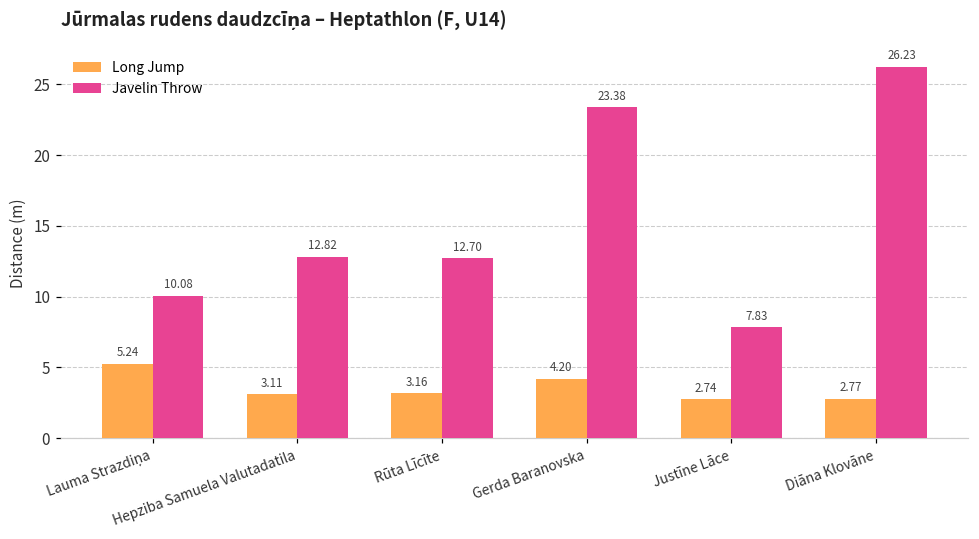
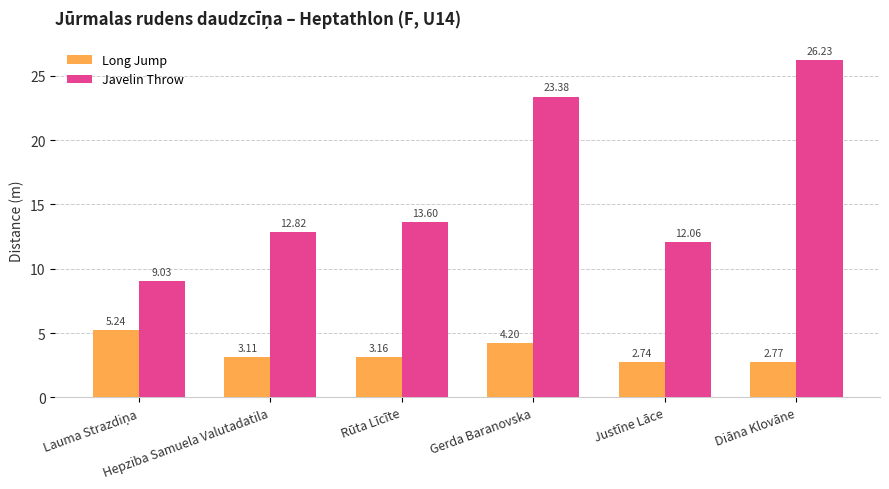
  {
    "Long Jump": {
      "Lauma Strazdiņa": 5.24,
      "Hepziba Samuela Valutadatila": 3.11,
      "Rūta Līcīte": 3.16,
      "Gerda Baranovska": 4.20,
      "Justīne Lāce": 2.74,
      "Diāna Klovāne": 2.77
    },
    "Javelin Throw": {
-     "Lauma Strazdiņa": 10.08,
+     "Lauma Strazdiņa": 9.03,
      "Hepziba Samuela Valutadatila": 12.82,
-     "Rūta Līcīte": 12.70,
+     "Rūta Līcīte": 13.60,
      "Gerda Baranovska": 23.38,
-     "Justīne Lāce": 7.83,
+     "Justīne Lāce": 12.06,
      "Diāna Klovāne": 26.23
    }
  }
